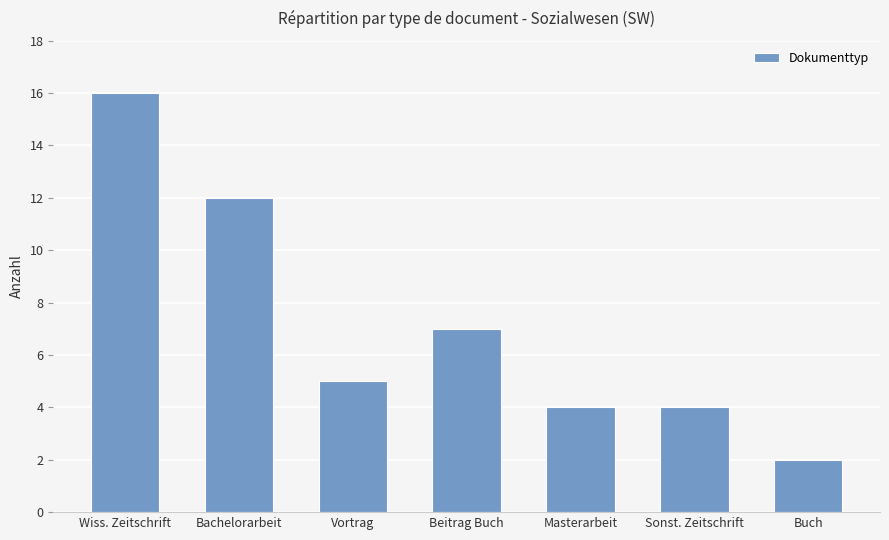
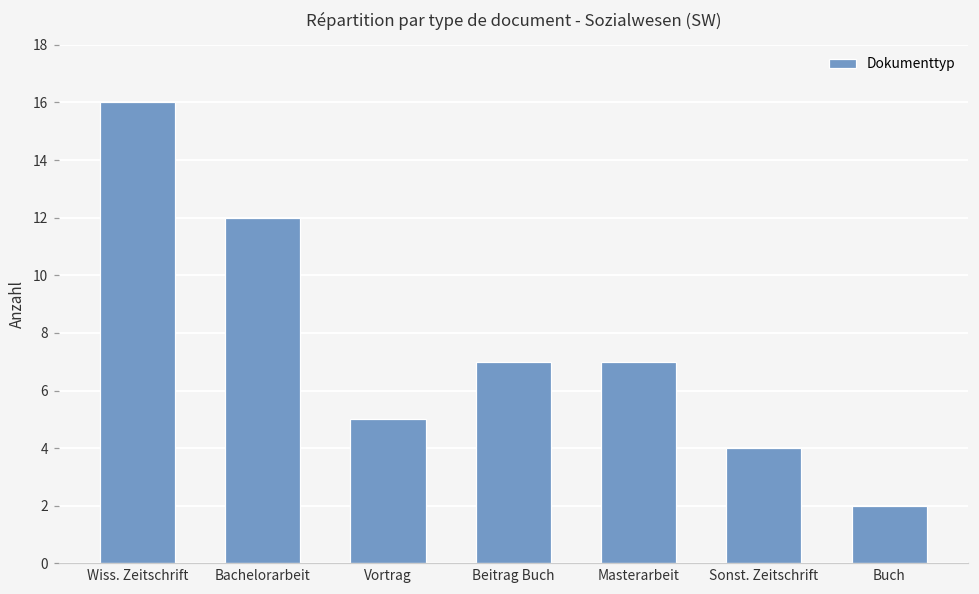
  {
    "Wiss. Zeitschrift": 16,
    "Bachelorarbeit": 12,
    "Vortrag": 5,
    "Beitrag Buch": 7,
-   "Masterarbeit": 4,
+   "Masterarbeit": 7,
    "Sonst. Zeitschrift": 4,
    "Buch": 2
  }
